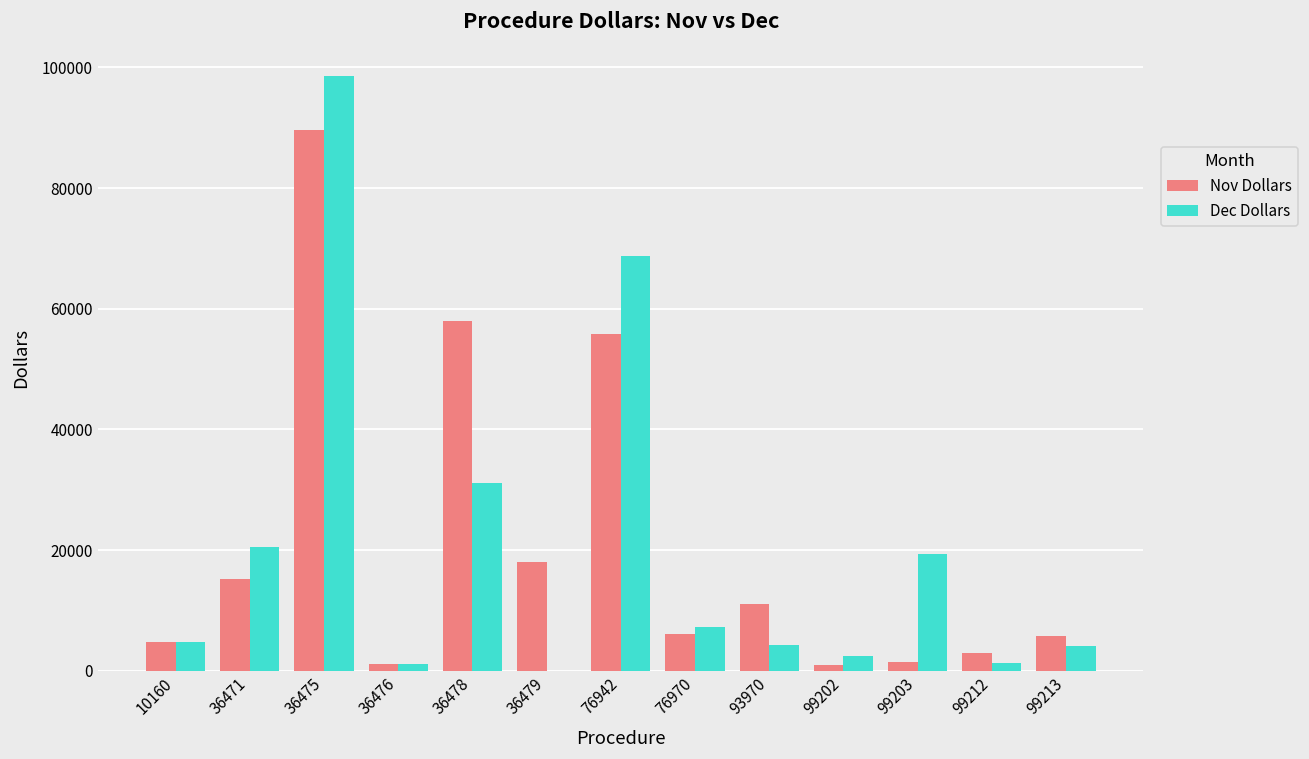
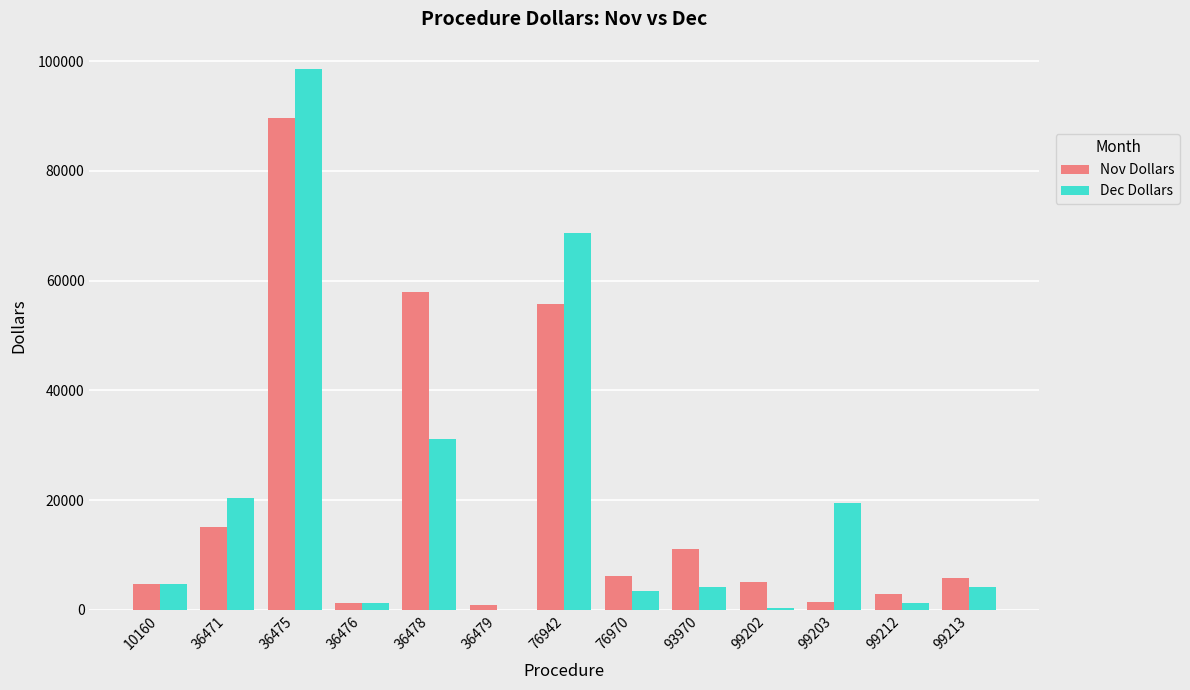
  {
    "Nov Dollars": {
      "10160": 5000,
      "36471": 15000,
      "36475": 90000,
      "36476": 1000,
      "36478": 58000,
-     "36479": 18000,
+     "36479": 1000,
      "76942": 56000,
      "76970": 6000,
      "93970": 11000,
-     "99202": 1000,
+     "99202": 5000,
      "99203": 1000,
      "99212": 3000,
      "99213": 6000
    },
    "Dec Dollars": {
      "10160": 5000,
      "36471": 20000,
      "36475": 99000,
      "36476": 1000,
      "36478": 31000,
      "36479": 0,
      "76942": 69000,
-     "76970": 7000,
+     "76970": 3000,
      "93970": 4000,
-     "99202": 2000,
+     "99202": 0,
      "99203": 19000,
      "99212": 1000,
      "99213": 4000
    }
  }
